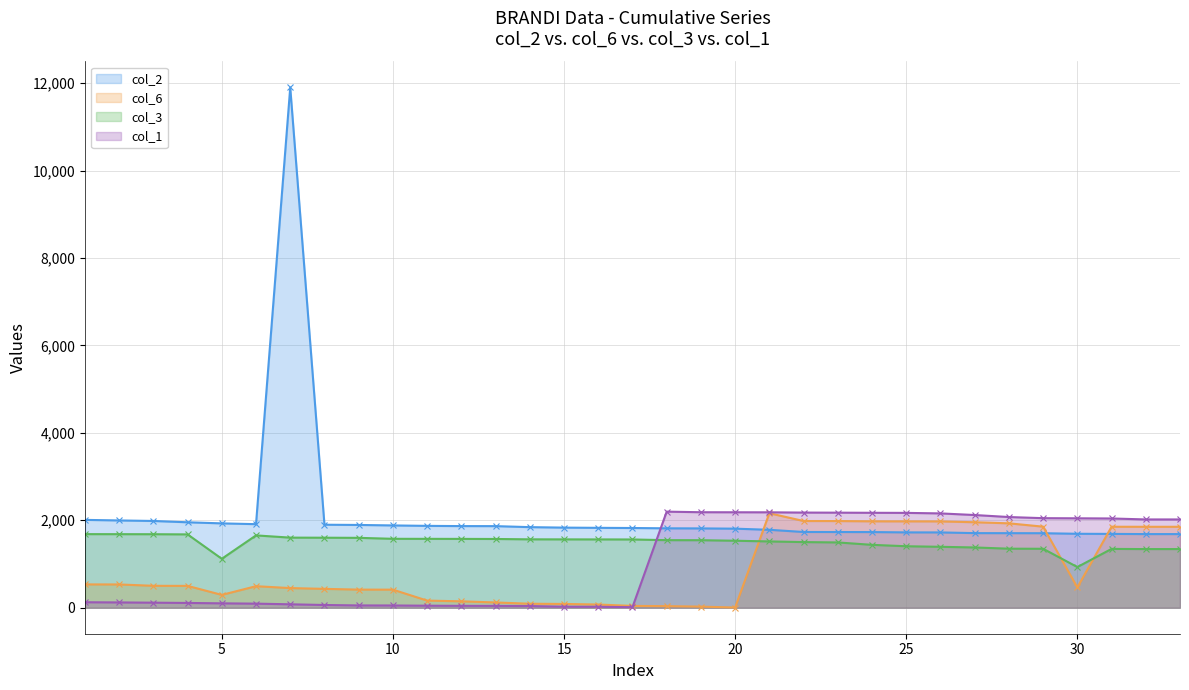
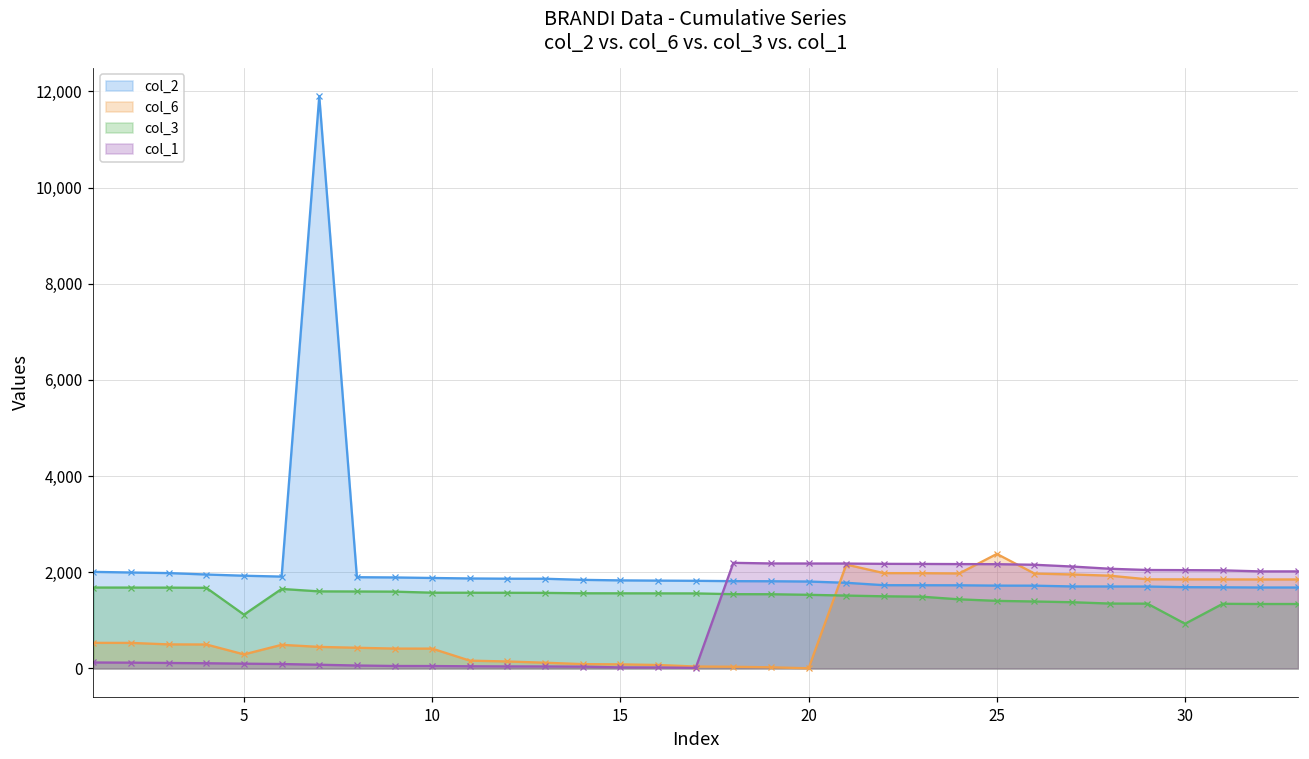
  {
    "col_6": {
      "5": "300",
      "10": "400",
      "15": "100",
      "20": "0",
-     "25": "2,000",
-     "30": "500"
+     "25": "2,400",
+     "30": "1,900"
    },
    "col_3": {
      "5": "1,100",
      "10": "1,600",
      "15": "1,600",
      "20": "1,500",
      "25": "1,400",
      "30": "900"
    }
  }
